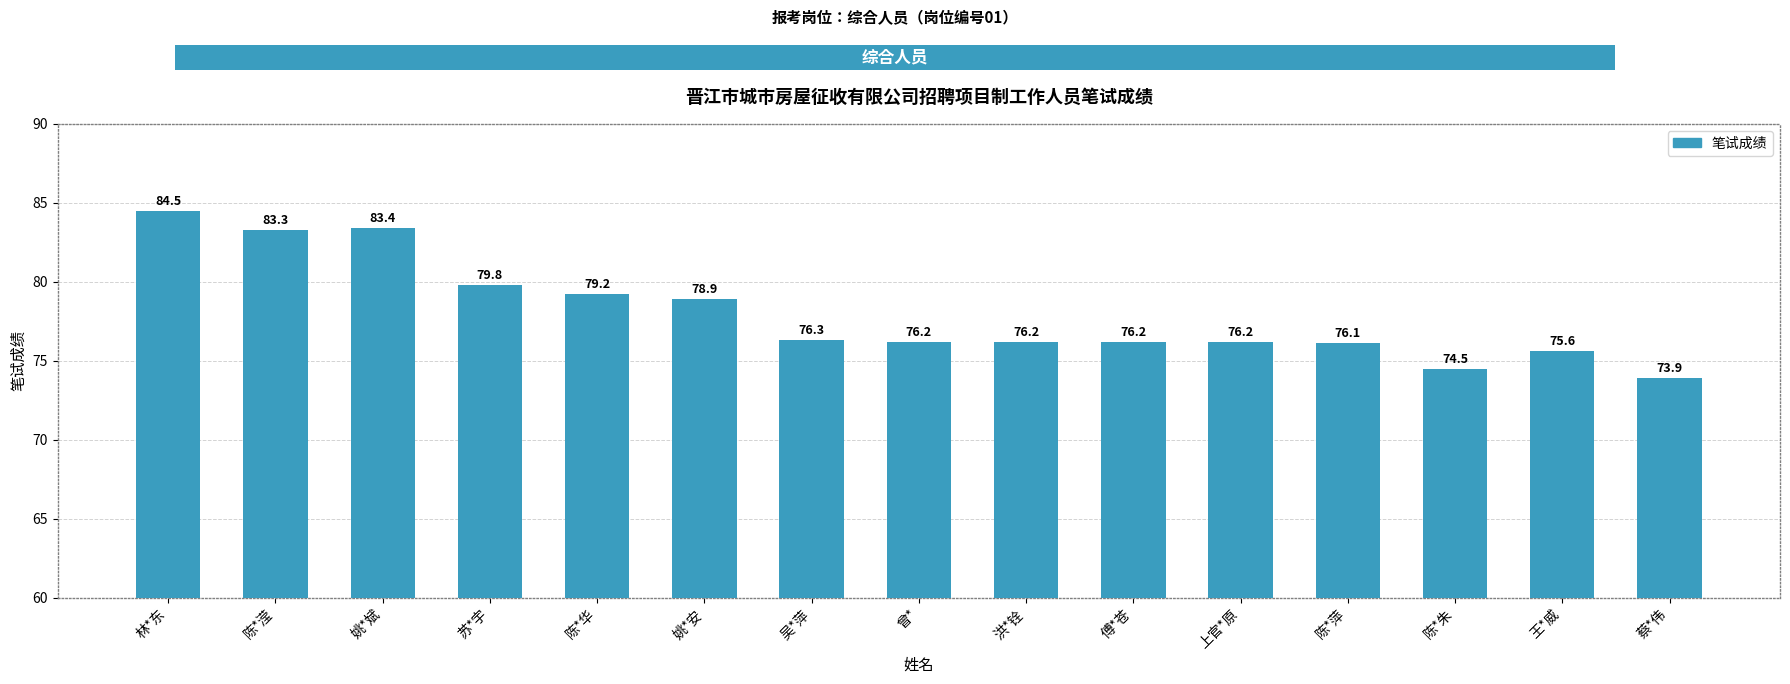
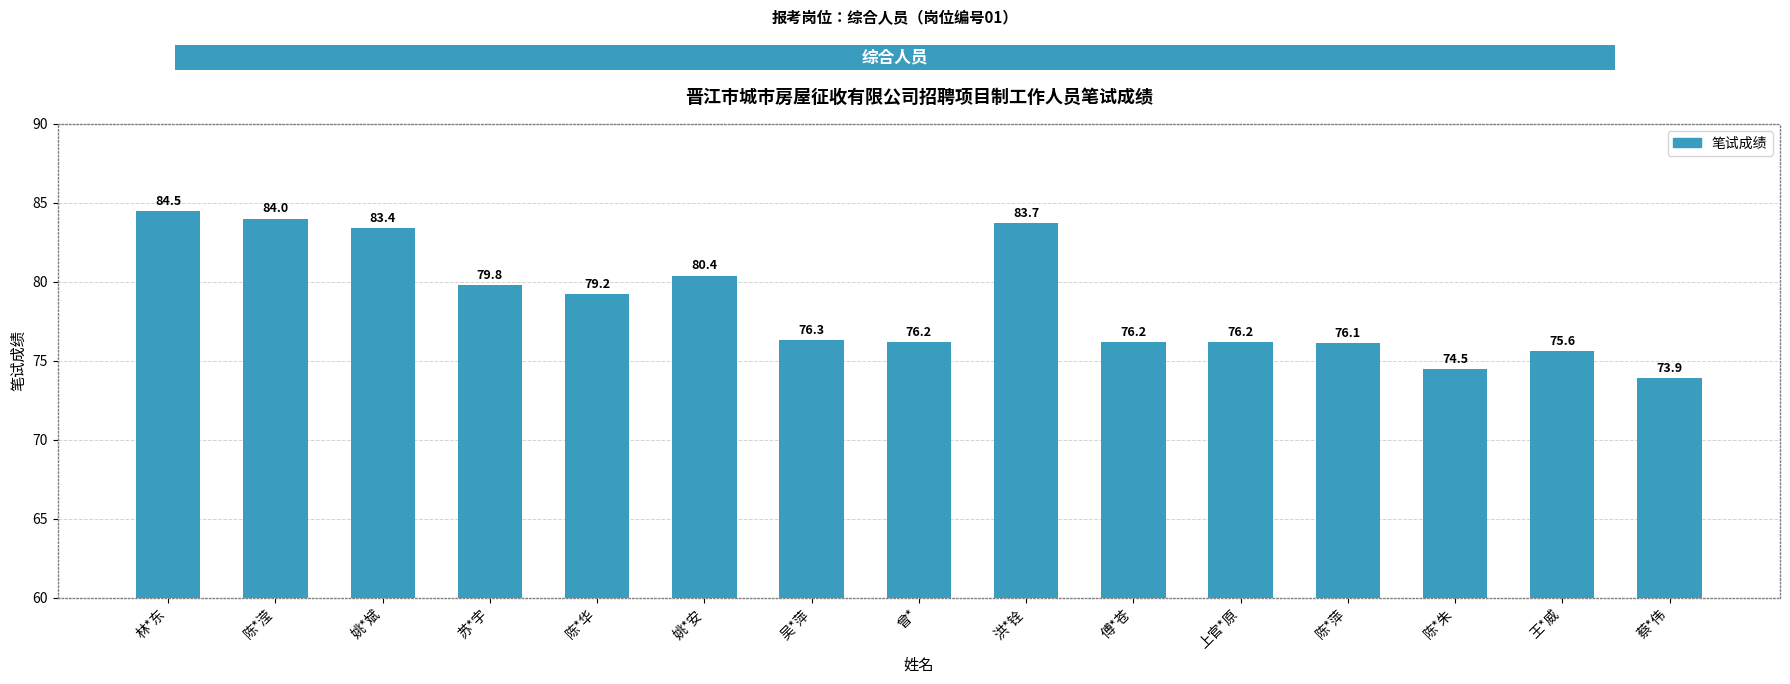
  {
    "晋江市城市房屋征收有限公司招聘项目制工作人员笔试成绩": {
      "林*东": 84.5,
-     "陈*滢": 83.3,
+     "陈*滢": 84.0,
      "姚*斌": 83.4,
      "苏*宇": 79.8,
      "陈*华": 79.2,
-     "姚*安": 78.9,
+     "姚*安": 80.4,
      "吴*萍": 76.3,
      "曾*": 76.2,
-     "洪*铨": 76.2,
+     "洪*铨": 83.7,
      "傅*苍": 76.2,
      "上官*原": 76.2,
      "陈*萍": 76.1,
      "陈*朱": 74.5,
      "王*威": 75.6,
      "蔡*伟": 73.9
    }
  }
